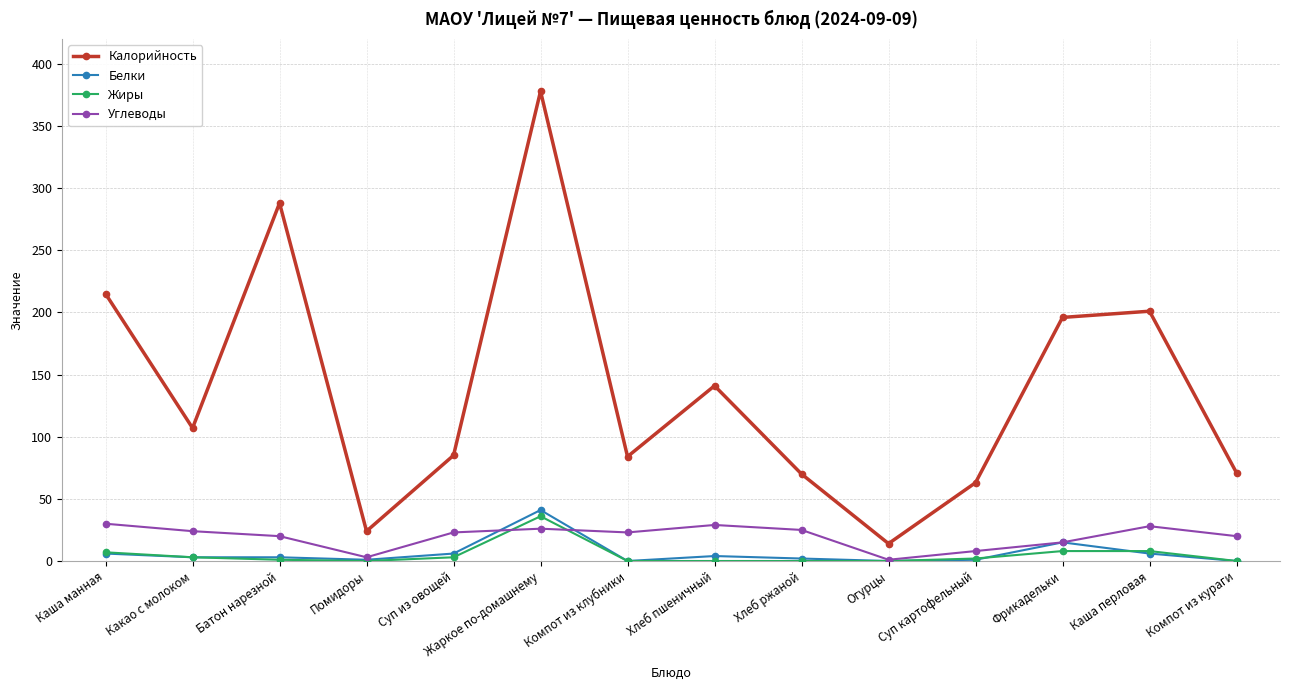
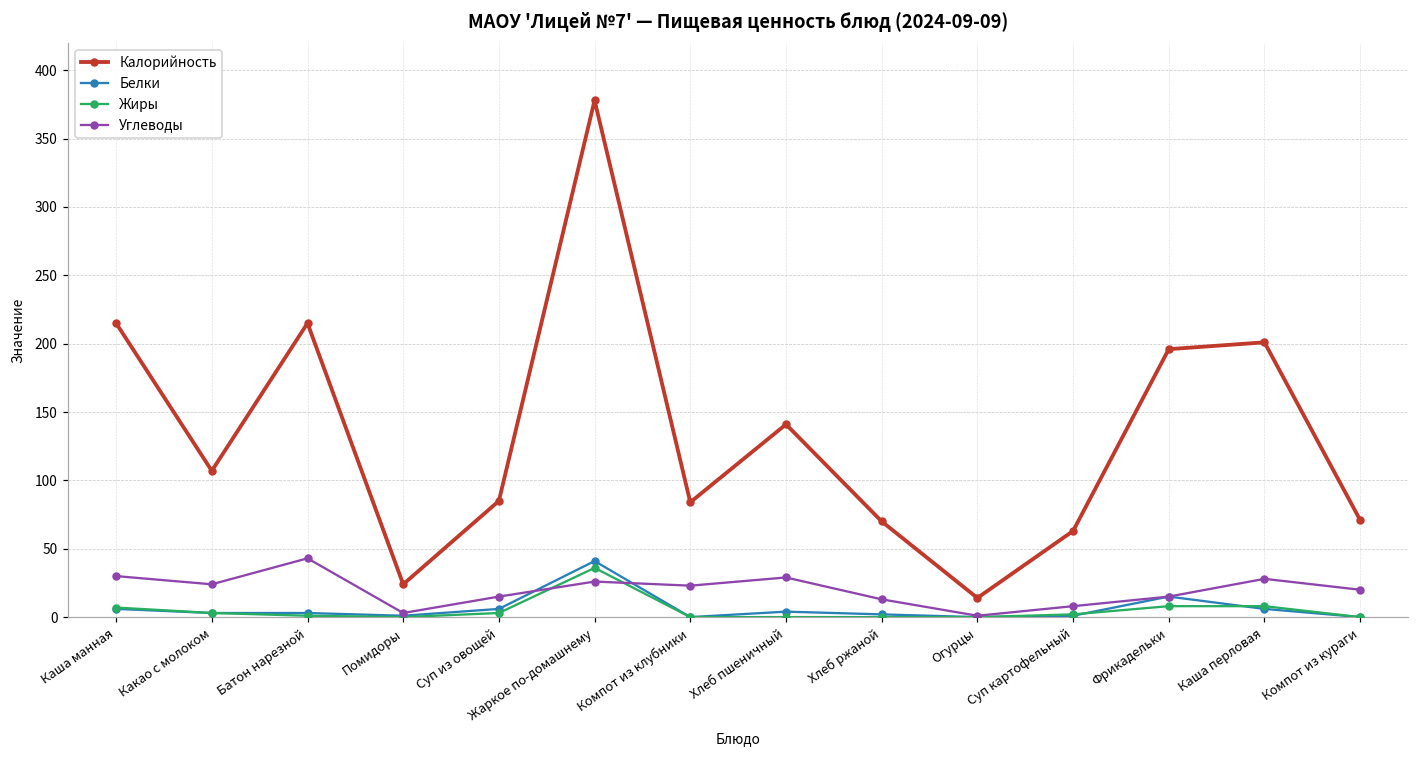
  {
    "Калорийность": {
      "Каша манная": 215,
      "Какао с молоком": 107,
-     "Батон нарезной": 288,
+     "Батон нарезной": 215,
      "Помидоры": 24,
      "Суп из овощей": 85,
      "Жаркое по-домашнему": 378,
      "Компот из клубники": 84,
      "Хлеб пшеничный": 141,
      "Хлеб ржаной": 70,
      "Огурцы": 14,
      "Суп картофельный": 63,
      "Фрикадельки": 196,
      "Каша перловая": 201,
      "Компот из кураги": 71
    },
    "Белки": {
      "Суп из овощей": 6,
      "Жаркое по-домашнему": 41,
      "Хлеб пшеничный": 4
    },
    "Жиры": {
      "Суп из овощей": 3,
      "Жаркое по-домашнему": 36,
      "Хлеб пшеничный": 0,
      "Фрикадельки": 8
    },
    "Углеводы": {
      "Каша манная": 30,
      "Какао с молоком": 24,
-     "Батон нарезной": 20,
-     "Суп из овощей": 23,
+     "Батон нарезной": 43,
+     "Суп из овощей": 15,
      "Жаркое по-домашнему": 26,
      "Компот из клубники": 23,
      "Хлеб пшеничный": 29,
-     "Хлеб ржаной": 25,
+     "Хлеб ржаной": 13,
      "Суп картофельный": 8,
      "Каша перловая": 28,
      "Компот из кураги": 20
    }
  }
